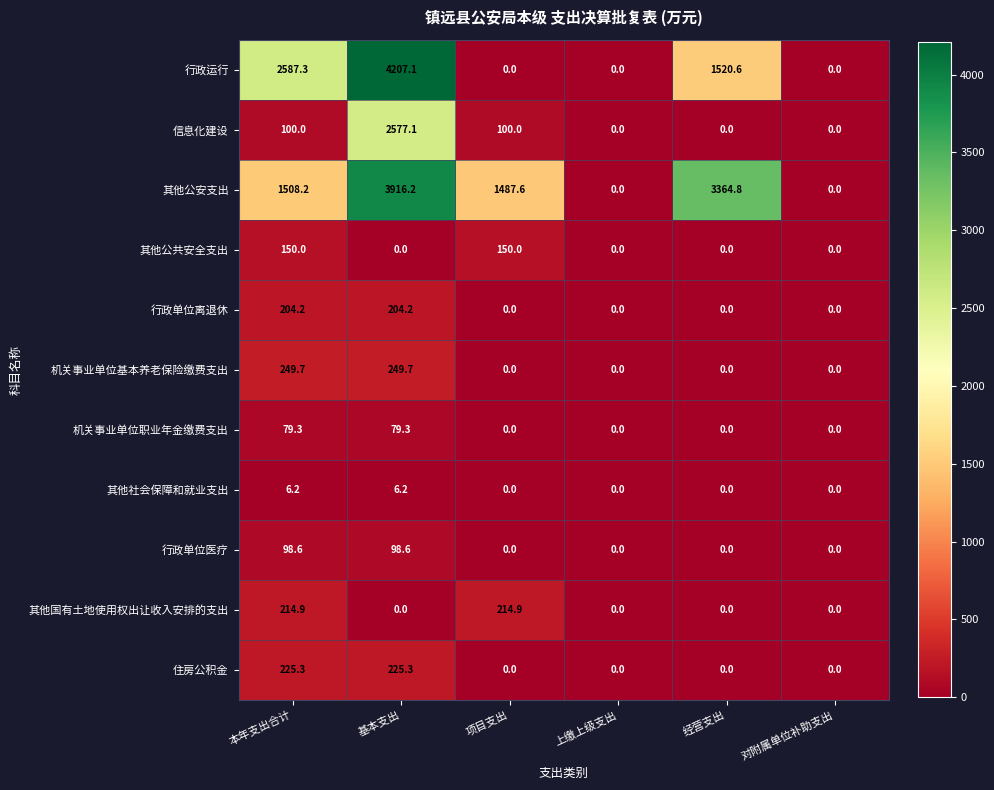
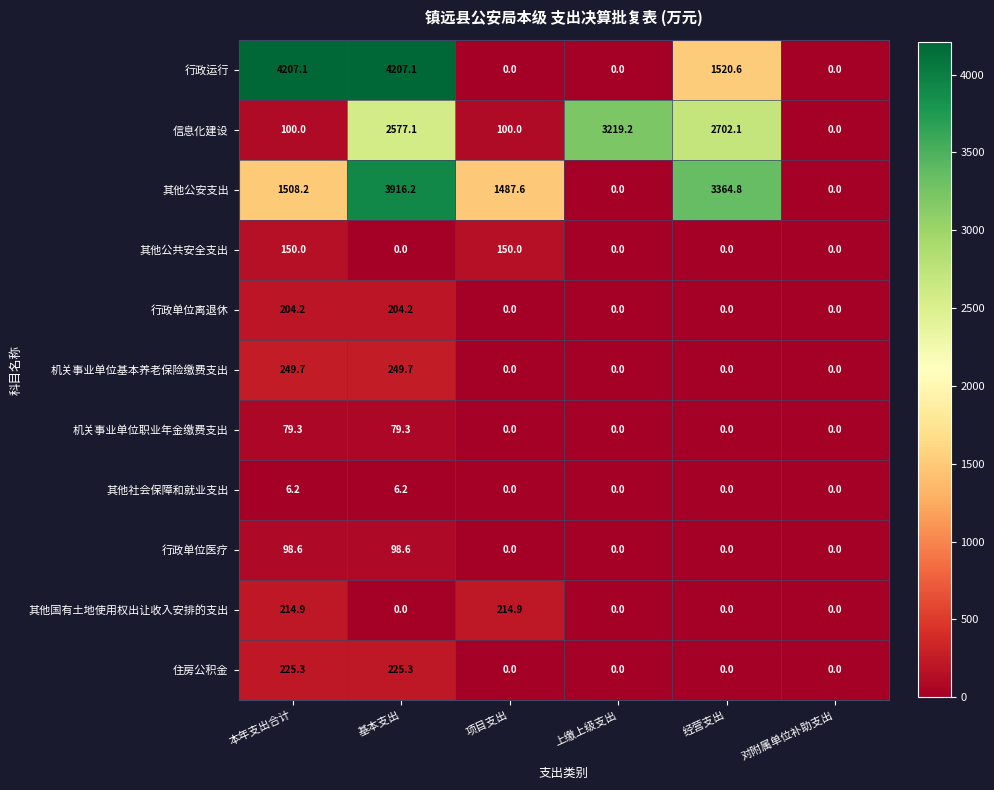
  {
    "行政运行": {
-     "本年支出合计": 2587.3,
+     "本年支出合计": 4207.1,
      "基本支出": 4207.1,
      "项目支出": 0.0,
      "上缴上级支出": 0.0,
      "经营支出": 1520.6,
      "对附属单位补助支出": 0.0
    },
    "信息化建设": {
      "本年支出合计": 100.0,
      "基本支出": 2577.1,
      "项目支出": 100.0,
-     "上缴上级支出": 0.0,
-     "经营支出": 0.0,
+     "上缴上级支出": 3219.2,
+     "经营支出": 2702.1,
      "对附属单位补助支出": 0.0
    },
    "其他公安支出": {
      "本年支出合计": 1508.2,
      "基本支出": 3916.2,
      "项目支出": 1487.6,
      "上缴上级支出": 0.0,
      "经营支出": 3364.8,
      "对附属单位补助支出": 0.0
    },
    "其他公共安全支出": {
      "本年支出合计": 150.0,
      "基本支出": 0.0,
      "项目支出": 150.0,
      "上缴上级支出": 0.0,
      "经营支出": 0.0,
      "对附属单位补助支出": 0.0
    },
    "行政单位离退休": {
      "本年支出合计": 204.2,
      "基本支出": 204.2,
      "项目支出": 0.0,
      "上缴上级支出": 0.0,
      "经营支出": 0.0,
      "对附属单位补助支出": 0.0
    },
    "机关事业单位基本养老保险缴费支出": {
      "本年支出合计": 249.7,
      "基本支出": 249.7,
      "项目支出": 0.0,
      "上缴上级支出": 0.0,
      "经营支出": 0.0,
      "对附属单位补助支出": 0.0
    },
    "机关事业单位职业年金缴费支出": {
      "本年支出合计": 79.3,
      "基本支出": 79.3,
      "项目支出": 0.0,
      "上缴上级支出": 0.0,
      "经营支出": 0.0,
      "对附属单位补助支出": 0.0
    },
    "其他社会保障和就业支出": {
      "本年支出合计": 6.2,
      "基本支出": 6.2,
      "项目支出": 0.0,
      "上缴上级支出": 0.0,
      "经营支出": 0.0,
      "对附属单位补助支出": 0.0
    },
    "行政单位医疗": {
      "本年支出合计": 98.6,
      "基本支出": 98.6,
      "项目支出": 0.0,
      "上缴上级支出": 0.0,
      "经营支出": 0.0,
      "对附属单位补助支出": 0.0
    },
    "其他国有土地使用权出让收入安排的支出": {
      "本年支出合计": 214.9,
      "基本支出": 0.0,
      "项目支出": 214.9,
      "上缴上级支出": 0.0,
      "经营支出": 0.0,
      "对附属单位补助支出": 0.0
    },
    "住房公积金": {
      "本年支出合计": 225.3,
      "基本支出": 225.3,
      "项目支出": 0.0,
      "上缴上级支出": 0.0,
      "经营支出": 0.0,
      "对附属单位补助支出": 0.0
    }
  }
